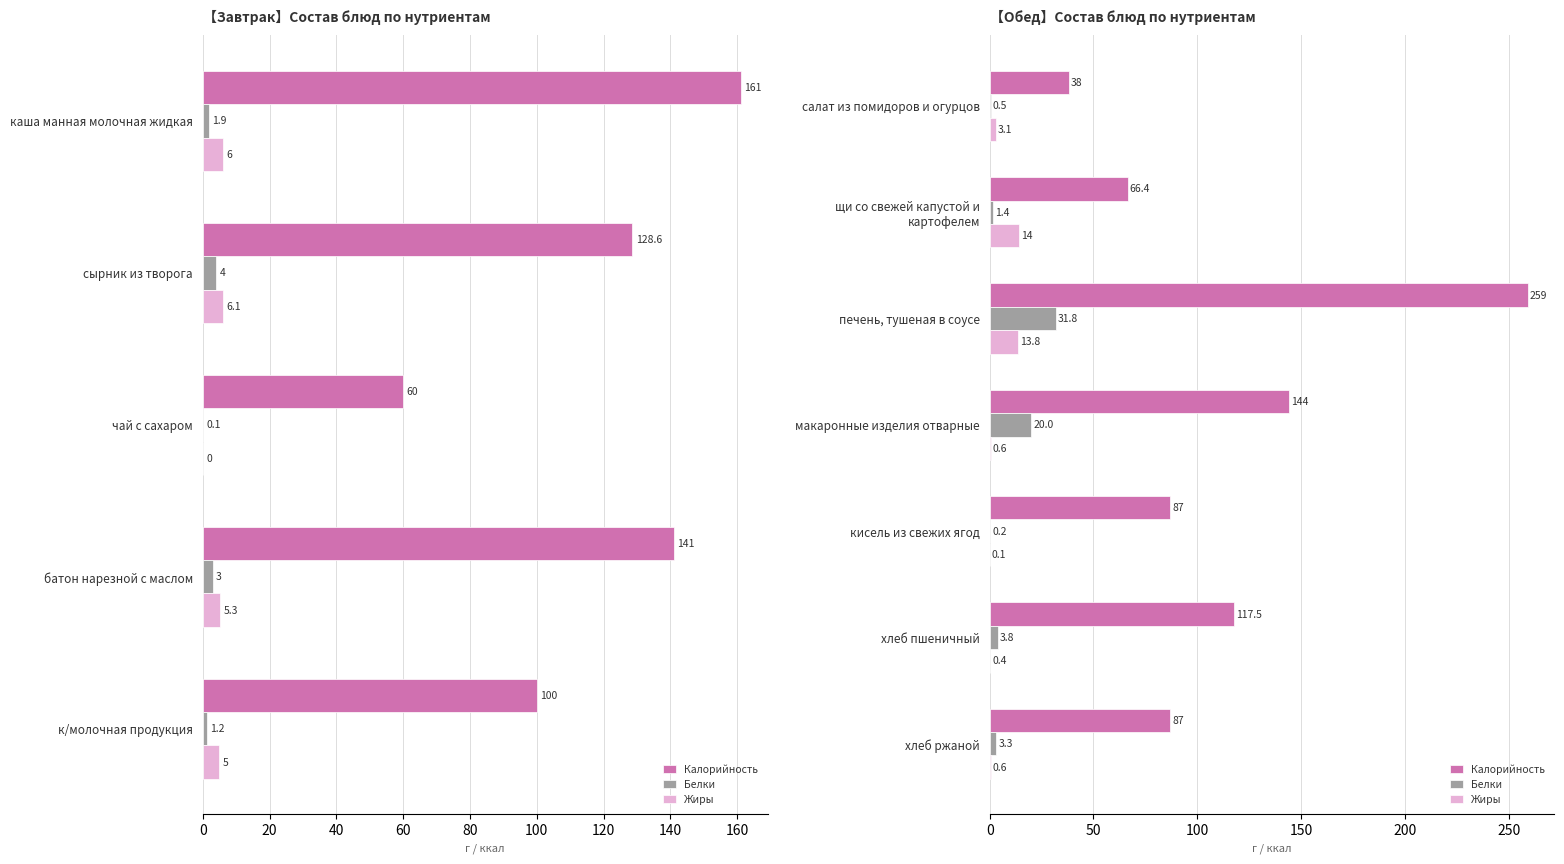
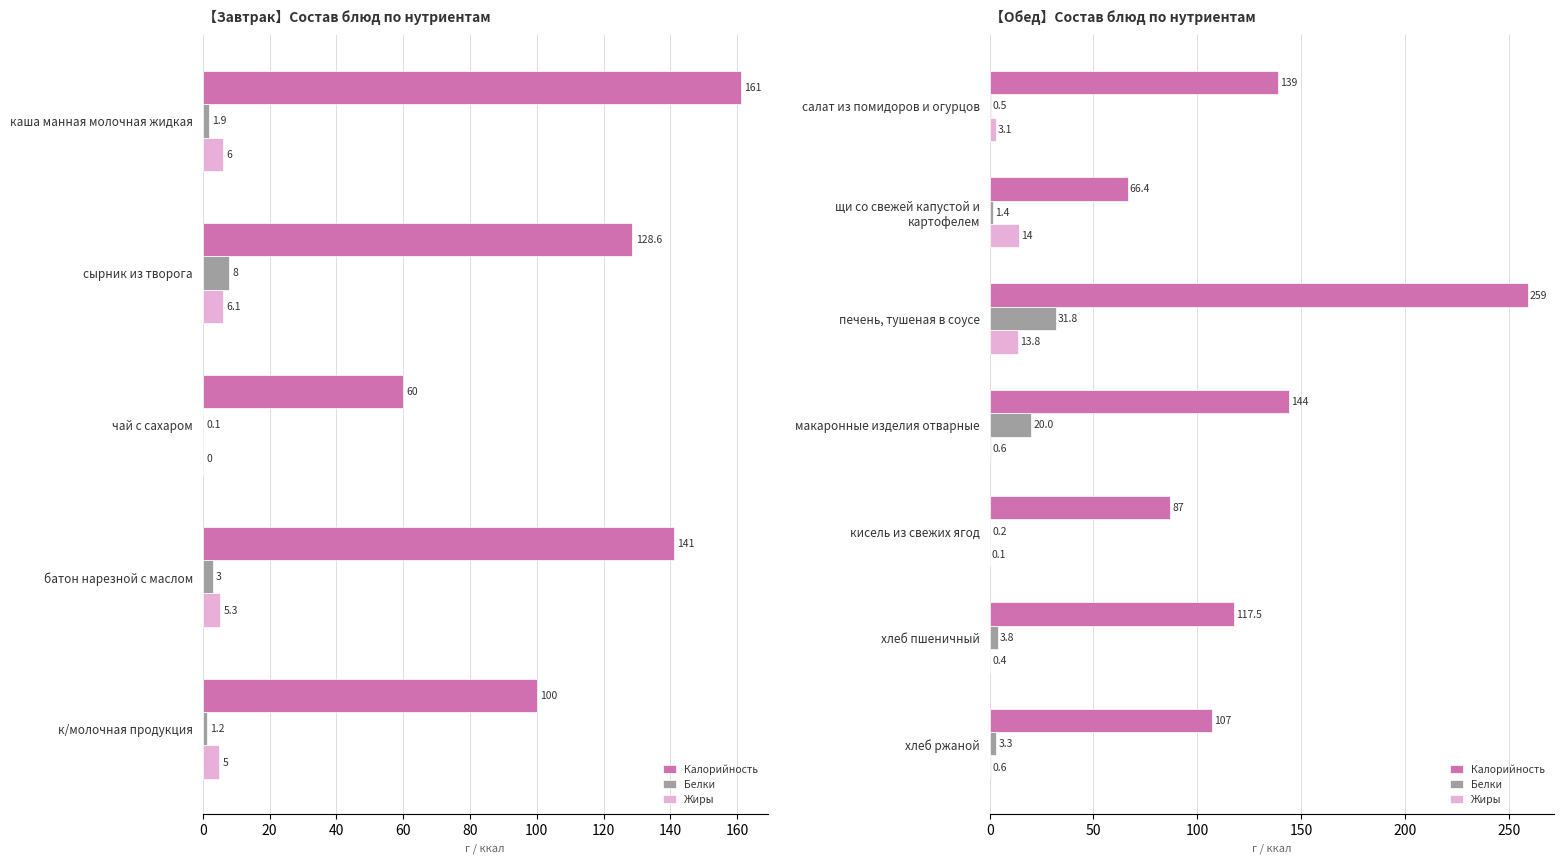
  {
    "【Завтрак】Состав блюд по нутриентам": {
      "Калорийность": {
        "каша манная молочная жидкая": 161,
        "сырник из творога": 128.6,
        "чай с сахаром": 60,
        "батон нарезной с маслом": 141,
        "к/молочная продукция": 100
      },
      "Белки": {
        "каша манная молочная жидкая": 1.9,
-       "сырник из творога": 4,
+       "сырник из творога": 8,
        "чай с сахаром": 0.1,
        "батон нарезной с маслом": 3,
        "к/молочная продукция": 1.2
      },
      "Жиры": {
        "каша манная молочная жидкая": 6,
        "сырник из творога": 6.1,
        "чай с сахаром": 0,
        "батон нарезной с маслом": 5.3,
        "к/молочная продукция": 5
      }
    },
    "【Обед】Состав блюд по нутриентам": {
      "Калорийность": {
-       "салат из помидоров и огурцов": 38,
+       "салат из помидоров и огурцов": 139,
        "щи со свежей капустой и картофелем": 66.4,
        "печень, тушеная в соусе": 259,
        "макаронные изделия отварные": 144,
        "кисель из свежих ягод": 87,
        "хлеб пшеничный": 117.5,
-       "хлеб ржаной": 87
+       "хлеб ржаной": 107
      },
      "Белки": {
        "салат из помидоров и огурцов": 0.5,
        "щи со свежей капустой и картофелем": 1.4,
        "печень, тушеная в соусе": 31.8,
        "макаронные изделия отварные": 20.0,
        "кисель из свежих ягод": 0.2,
        "хлеб пшеничный": 3.8,
        "хлеб ржаной": 3.3
      },
      "Жиры": {
        "салат из помидоров и огурцов": 3.1,
        "щи со свежей капустой и картофелем": 14,
        "печень, тушеная в соусе": 13.8,
        "макаронные изделия отварные": 0.6,
        "кисель из свежих ягод": 0.1,
        "хлеб пшеничный": 0.4,
        "хлеб ржаной": 0.6
      }
    }
  }
